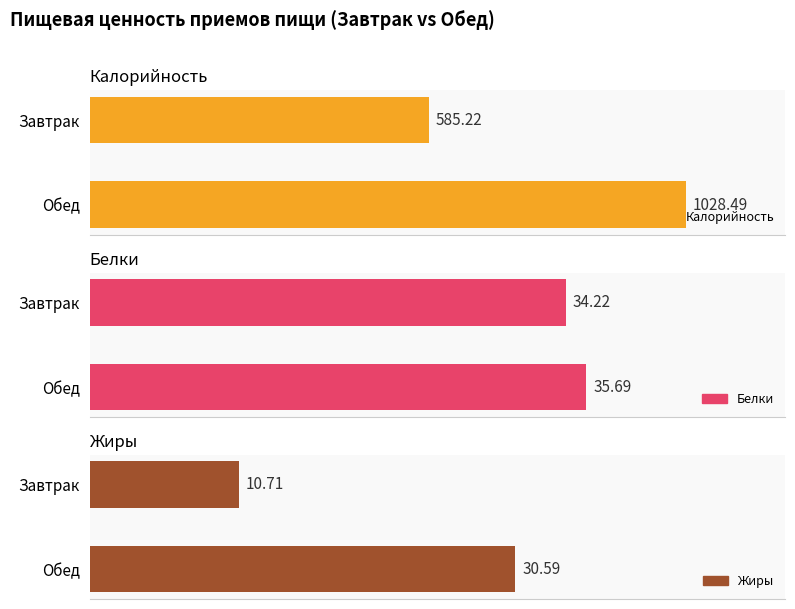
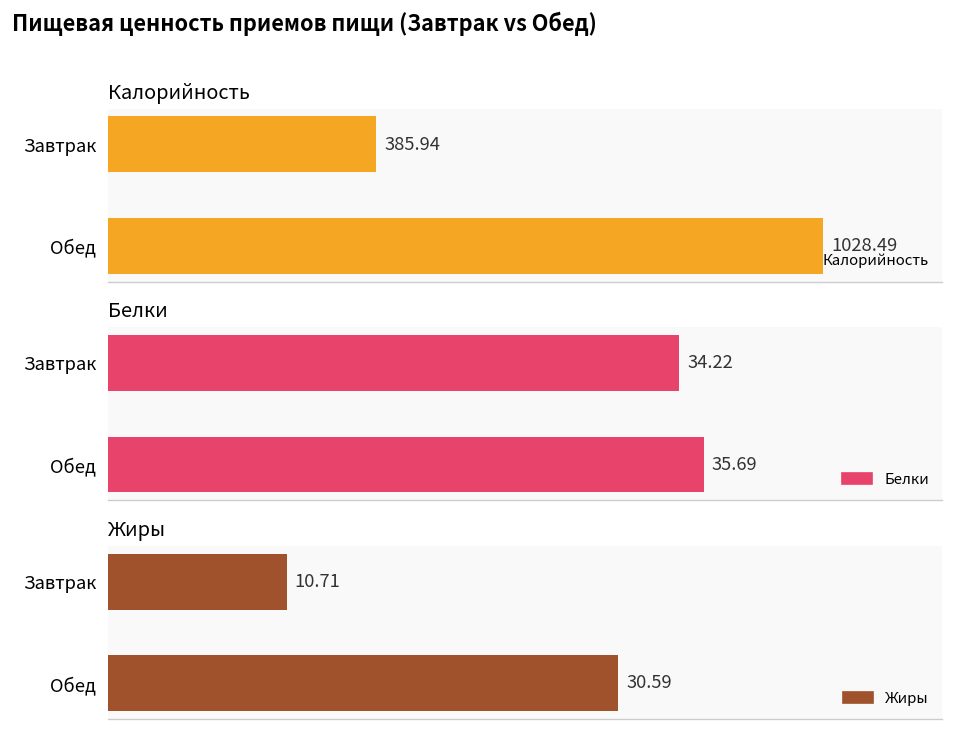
  {
    "Калорийность": {
-     "Завтрак": 585.22,
+     "Завтрак": 385.94,
      "Обед": 1028.49
    },
    "Белки": {
      "Завтрак": 34.22,
      "Обед": 35.69
    },
    "Жиры": {
      "Завтрак": 10.71,
      "Обед": 30.59
    }
  }
